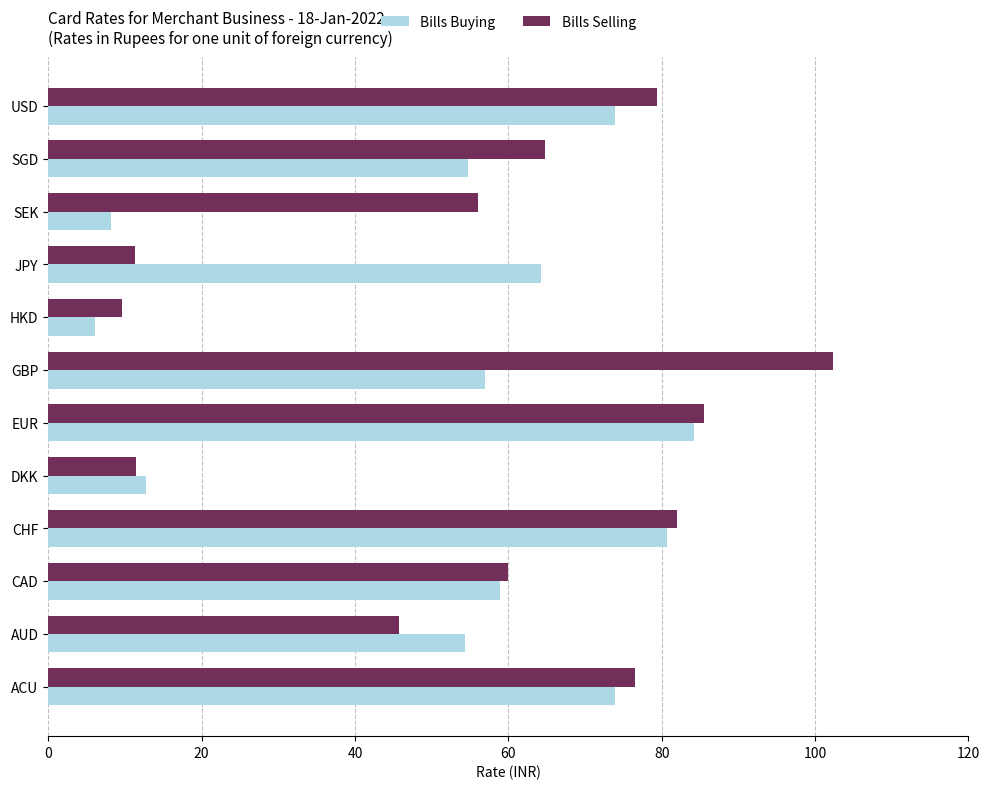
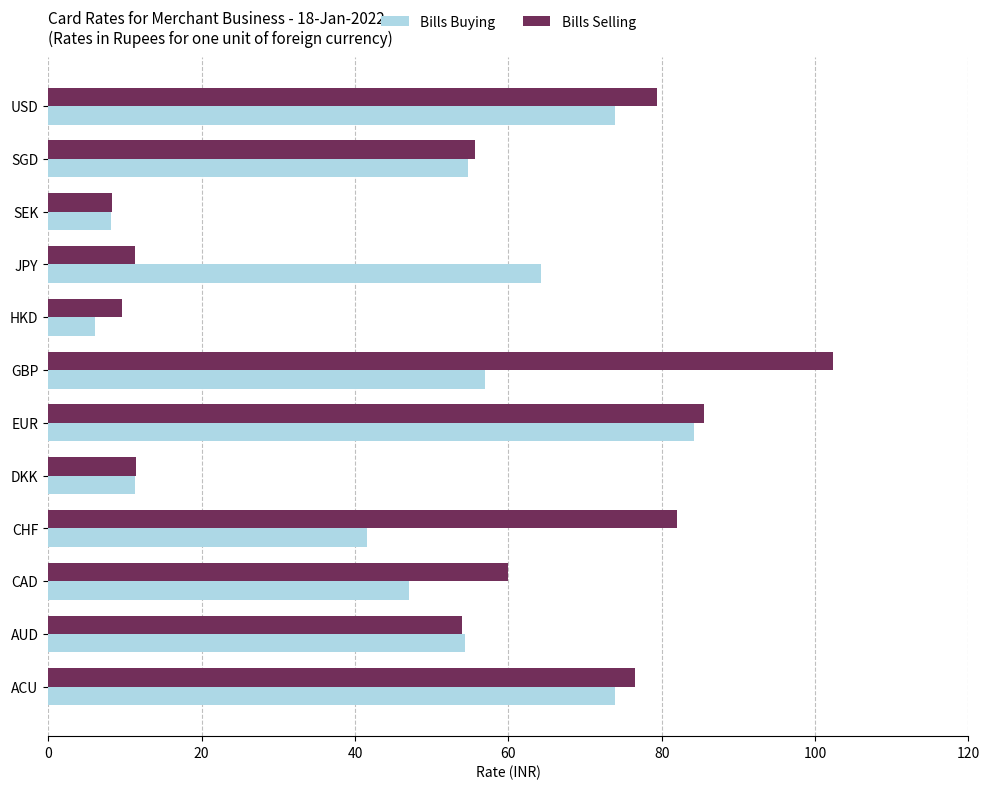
  {
    "Bills Buying": {
      "USD": 74,
      "SGD": 55,
      "SEK": 8,
      "JPY": 64,
      "HKD": 6,
      "GBP": 57,
      "EUR": 84,
-     "DKK": 13,
-     "CHF": 81,
-     "CAD": 59,
+     "DKK": 11,
+     "CHF": 42,
+     "CAD": 47,
      "AUD": 54,
      "ACU": 74
    },
    "Bills Selling": {
      "USD": 79,
-     "SGD": 65,
-     "SEK": 56,
+     "SGD": 56,
+     "SEK": 8,
      "JPY": 11,
      "HKD": 10,
      "GBP": 102,
      "EUR": 86,
      "DKK": 12,
      "CHF": 82,
      "CAD": 60,
-     "AUD": 46,
+     "AUD": 54,
      "ACU": 76
    }
  }
